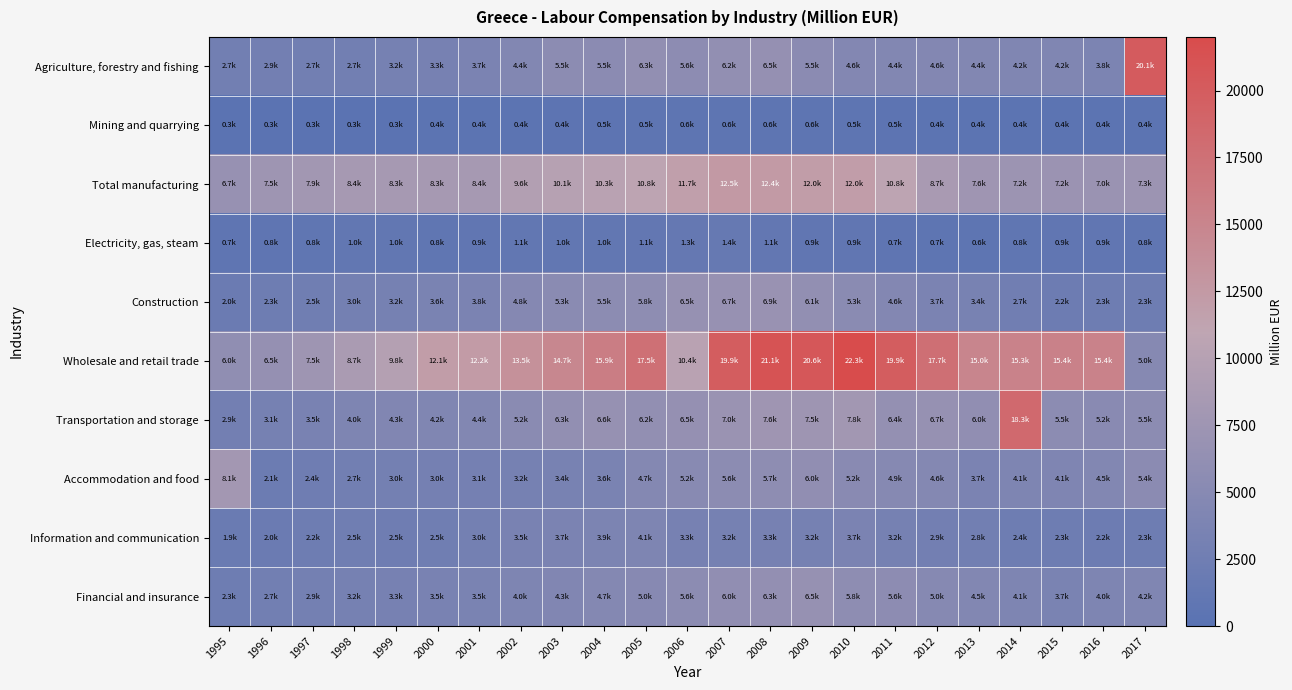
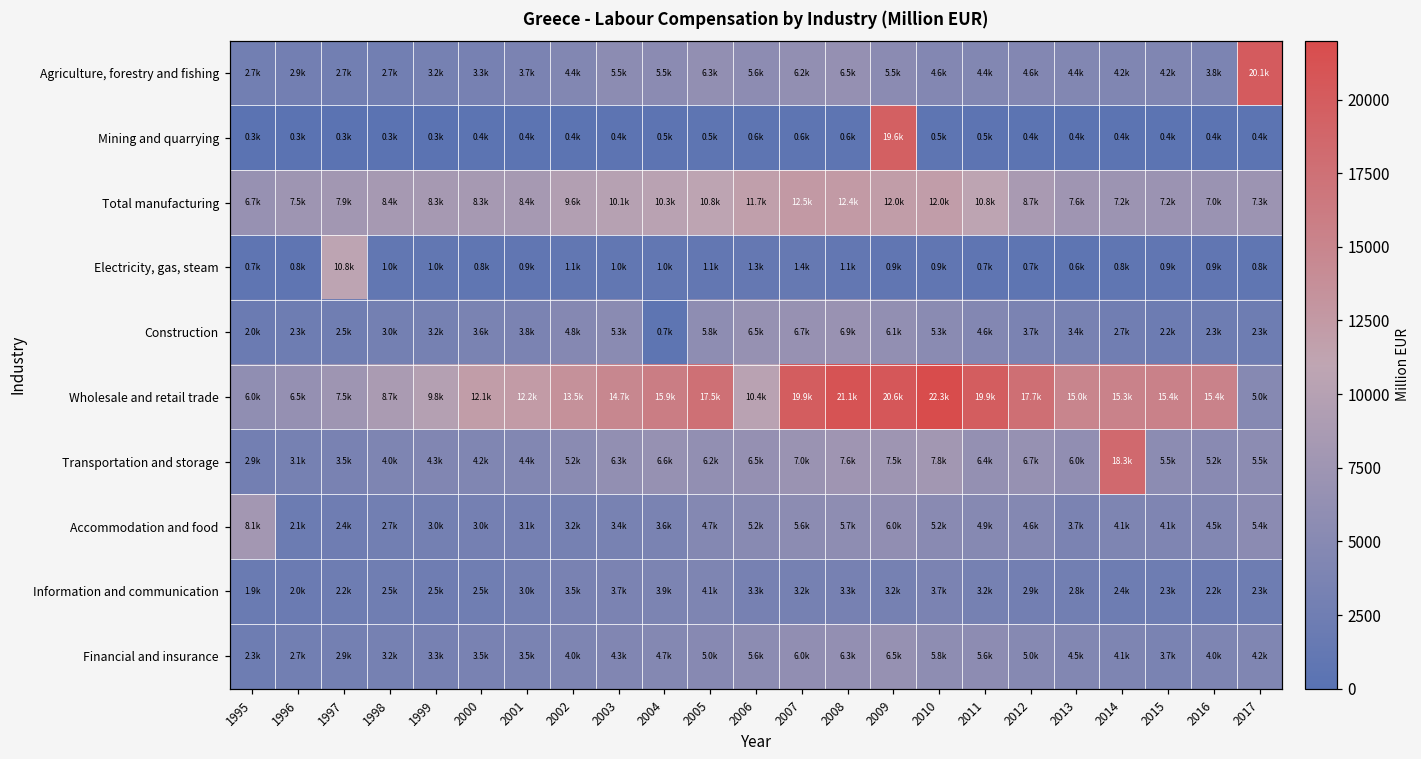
  {
    "Mining and quarrying": {
      "1995": "0.3k",
      "1996": "0.3k",
      "1997": "0.3k",
      "1998": "0.3k",
      "1999": "0.3k",
      "2000": "0.4k",
      "2001": "0.4k",
      "2002": "0.4k",
      "2003": "0.4k",
      "2004": "0.5k",
      "2005": "0.5k",
      "2006": "0.6k",
      "2007": "0.6k",
      "2008": "0.6k",
-     "2009": "0.6k",
+     "2009": "19.6k",
      "2010": "0.5k",
      "2011": "0.5k",
      "2012": "0.4k",
      "2013": "0.4k",
      "2014": "0.4k",
      "2015": "0.4k",
      "2016": "0.4k",
      "2017": "0.4k"
    },
    "Electricity, gas, steam": {
      "1995": "0.7k",
      "1996": "0.8k",
-     "1997": "0.8k",
+     "1997": "10.8k",
      "1998": "1.0k",
      "1999": "1.0k",
      "2000": "0.8k",
      "2001": "0.9k",
      "2002": "1.1k",
      "2003": "1.0k",
      "2004": "1.0k",
      "2005": "1.1k",
      "2006": "1.3k",
      "2007": "1.4k",
      "2008": "1.1k",
      "2009": "0.9k",
      "2010": "0.9k",
      "2011": "0.7k",
      "2012": "0.7k",
      "2013": "0.6k",
      "2014": "0.8k",
      "2015": "0.9k",
      "2016": "0.9k",
      "2017": "0.8k"
    },
    "Construction": {
      "1995": "2.0k",
      "1996": "2.3k",
      "1997": "2.5k",
      "1998": "3.0k",
      "1999": "3.2k",
      "2000": "3.6k",
      "2001": "3.8k",
      "2002": "4.8k",
      "2003": "5.3k",
-     "2004": "5.5k",
+     "2004": "0.7k",
      "2005": "5.8k",
      "2006": "6.5k",
      "2007": "6.7k",
      "2008": "6.9k",
      "2009": "6.1k",
      "2010": "5.3k",
      "2011": "4.6k",
      "2012": "3.7k",
      "2013": "3.4k",
      "2014": "2.7k",
      "2015": "2.2k",
      "2016": "2.3k",
      "2017": "2.3k"
    }
  }
